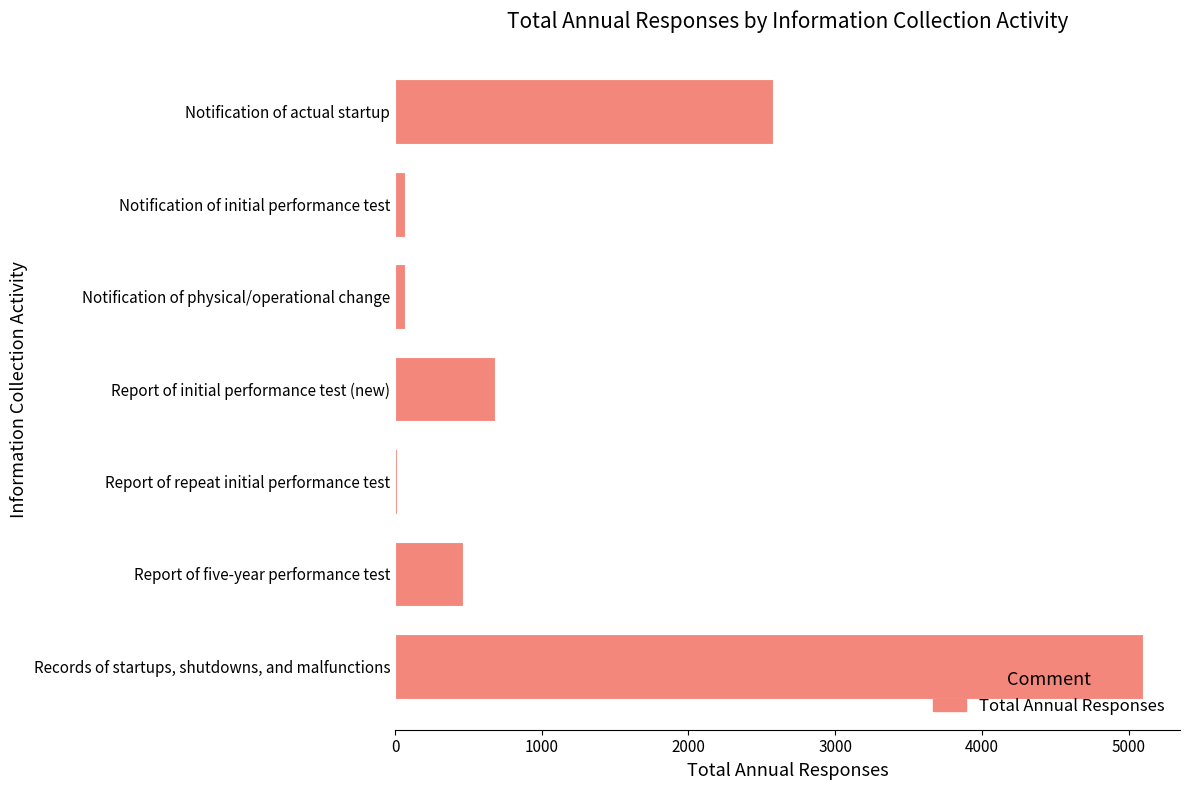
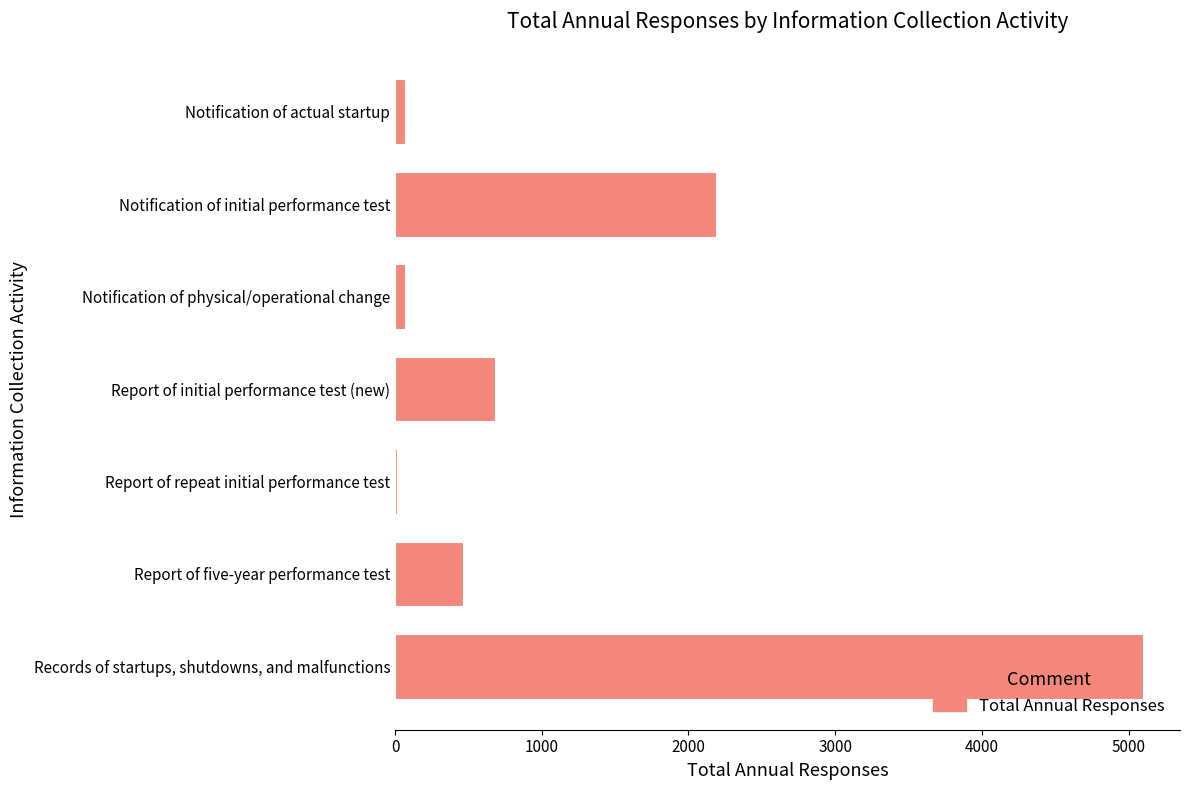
  {
-   "Notification of actual startup": 2570,
-   "Notification of initial performance test": 70,
+   "Notification of actual startup": 70,
+   "Notification of initial performance test": 2190,
    "Notification of physical/operational change": 70,
    "Report of initial performance test (new)": 680,
    "Report of five-year performance test": 460,
    "Records of startups, shutdowns, and malfunctions": 5100
  }
